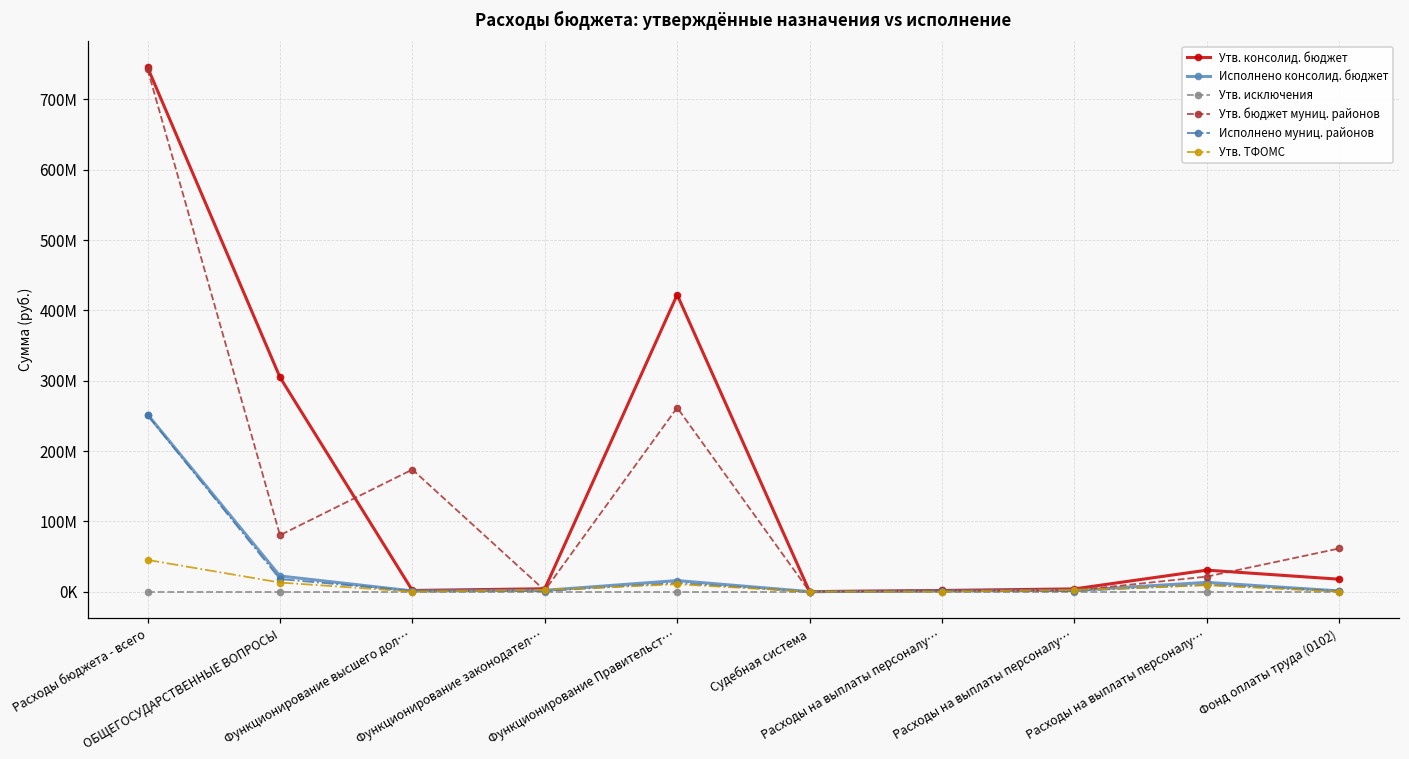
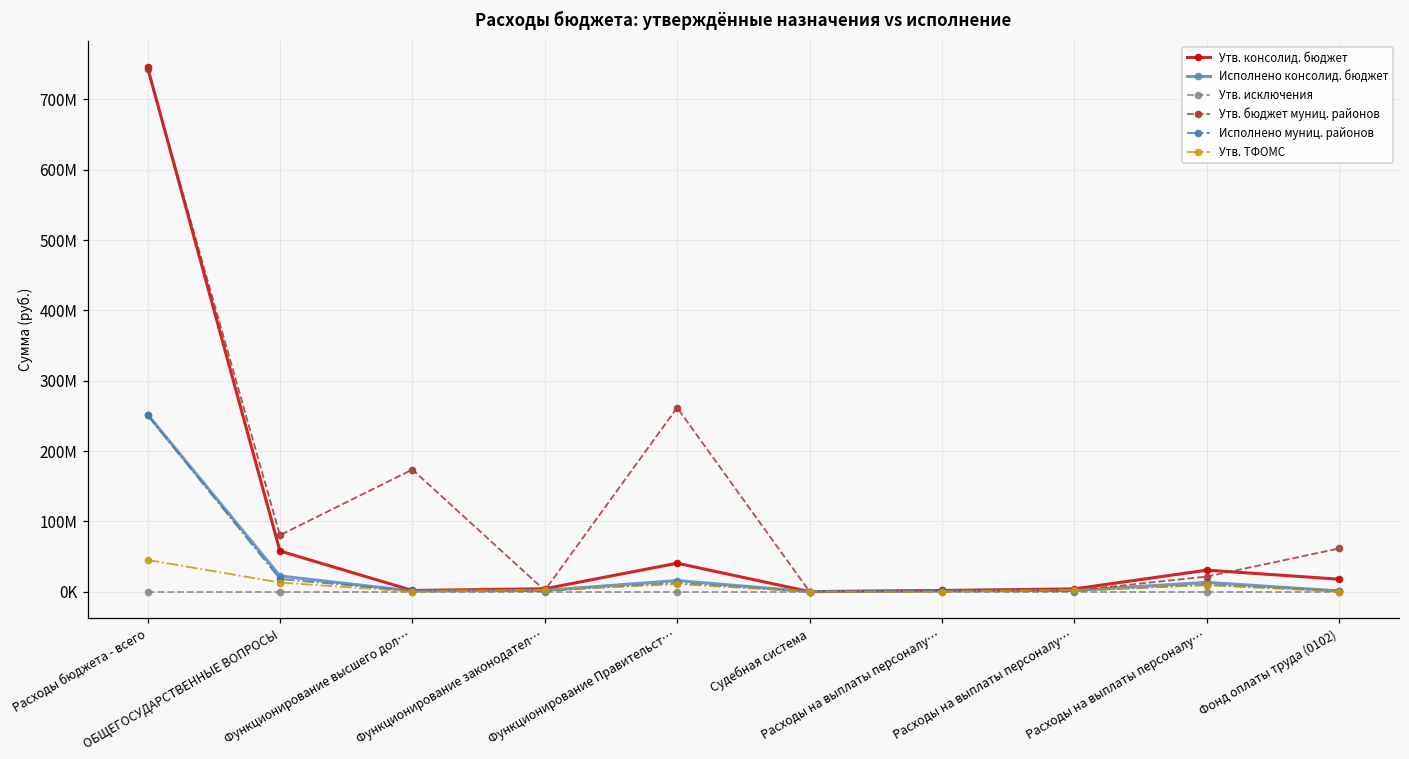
  {
    "Утв. консолид. бюджет": {
-     "ОБЩЕГОСУДАРСТВЕННЫЕ ВОПРОСЫ": 300000000,
-     "Функционирование Правительст…": 420000000,
+     "ОБЩЕГОСУДАРСТВЕННЫЕ ВОПРОСЫ": 60000000,
+     "Функционирование Правительст…": 40000000,
      "Фонд оплаты труда (0102)": 20000000
    },
    "Утв. исключения": {
      "Расходы бюджета - всего": 0,
      "ОБЩЕГОСУДАРСТВЕННЫЕ ВОПРОСЫ": 0,
      "Функционирование Правительст…": 0
    },
    "Утв. бюджет муниц. районов": {
      "ОБЩЕГОСУДАРСТВЕННЫЕ ВОПРОСЫ": 80000000,
      "Функционирование высшего дол…": 170000000,
      "Функционирование Правительст…": 260000000,
      "Фонд оплаты труда (0102)": 60000000
    },
    "Утв. ТФОМС": {
      "Расходы бюджета - всего": 50000000,
      "ОБЩЕГОСУДАРСТВЕННЫЕ ВОПРОСЫ": 10000000
    }
  }
